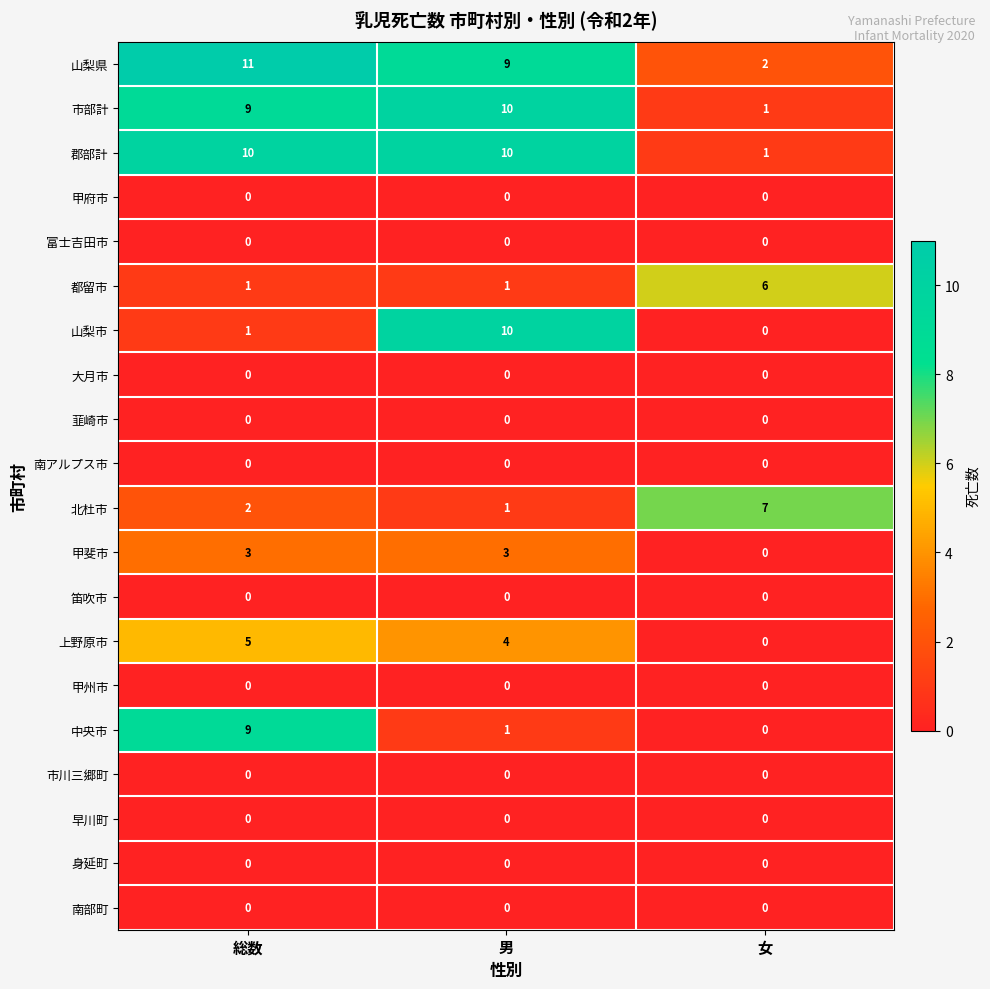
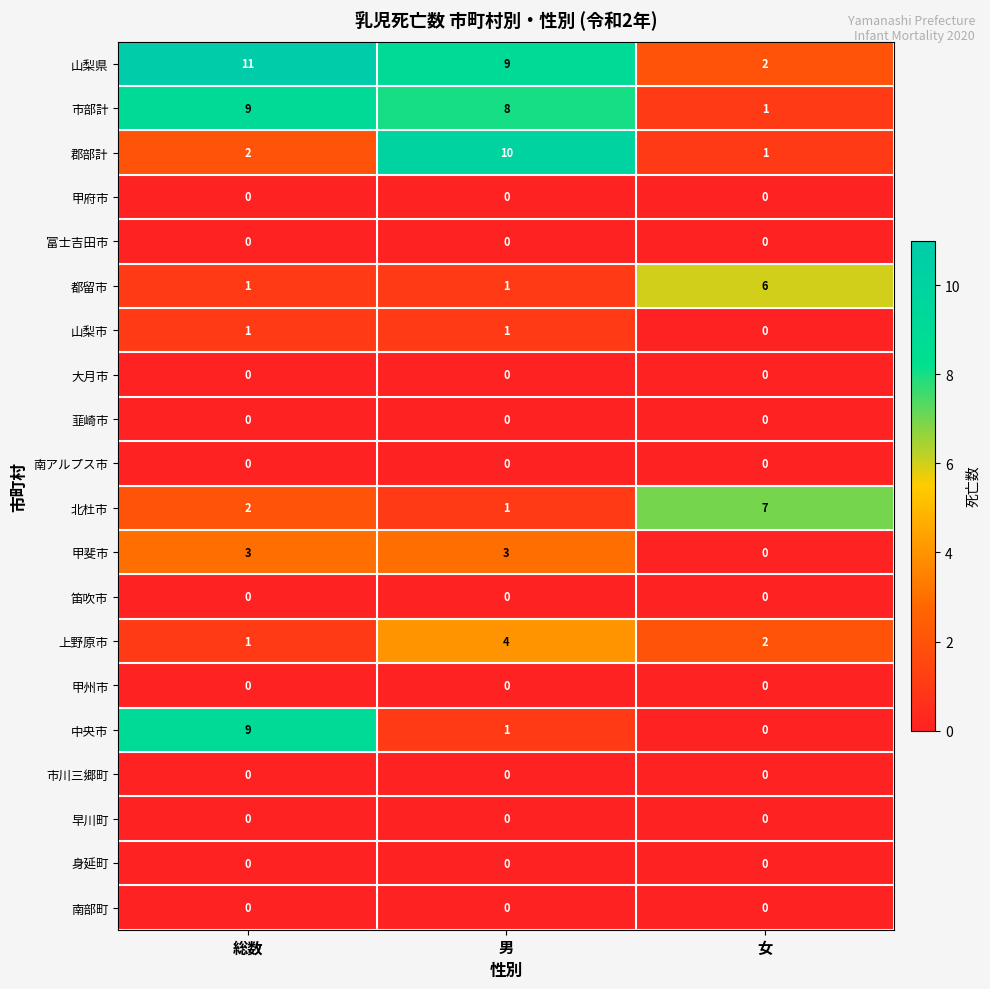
  {
    "山梨県": {
      "総数": 11,
      "男": 9,
      "女": 2
    },
    "市部計": {
      "総数": 9,
-     "男": 10,
+     "男": 8,
      "女": 1
    },
    "郡部計": {
-     "総数": 10,
+     "総数": 2,
      "男": 10,
      "女": 1
    },
    "甲府市": {
      "総数": 0,
      "男": 0,
      "女": 0
    },
    "富士吉田市": {
      "総数": 0,
      "男": 0,
      "女": 0
    },
    "都留市": {
      "総数": 1,
      "男": 1,
      "女": 6
    },
    "山梨市": {
      "総数": 1,
-     "男": 10,
+     "男": 1,
      "女": 0
    },
    "大月市": {
      "総数": 0,
      "男": 0,
      "女": 0
    },
    "韮崎市": {
      "総数": 0,
      "男": 0,
      "女": 0
    },
    "南アルプス市": {
      "総数": 0,
      "男": 0,
      "女": 0
    },
    "北杜市": {
      "総数": 2,
      "男": 1,
      "女": 7
    },
    "甲斐市": {
      "総数": 3,
      "男": 3,
      "女": 0
    },
    "笛吹市": {
      "総数": 0,
      "男": 0,
      "女": 0
    },
    "上野原市": {
-     "総数": 5,
+     "総数": 1,
      "男": 4,
-     "女": 0
+     "女": 2
    },
    "甲州市": {
      "総数": 0,
      "男": 0,
      "女": 0
    },
    "中央市": {
      "総数": 9,
      "男": 1,
      "女": 0
    },
    "市川三郷町": {
      "総数": 0,
      "男": 0,
      "女": 0
    },
    "早川町": {
      "総数": 0,
      "男": 0,
      "女": 0
    },
    "身延町": {
      "総数": 0,
      "男": 0,
      "女": 0
    },
    "南部町": {
      "総数": 0,
      "男": 0,
      "女": 0
    }
  }
